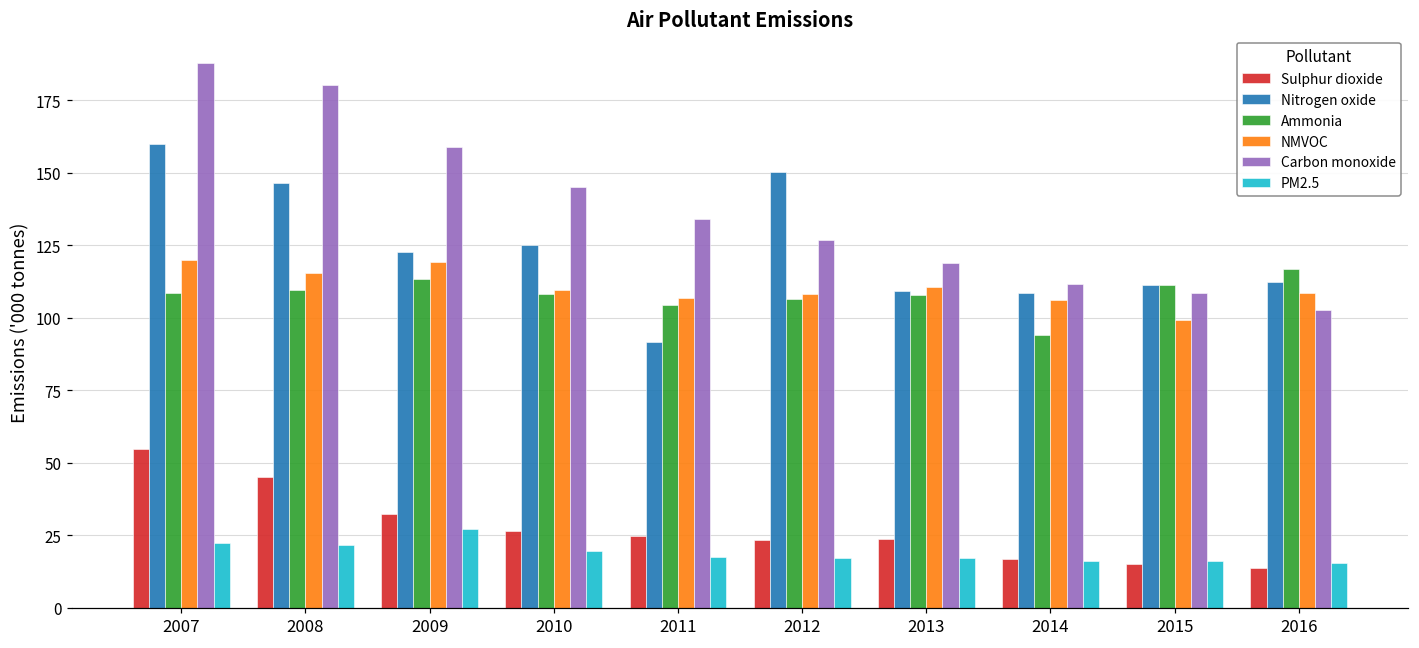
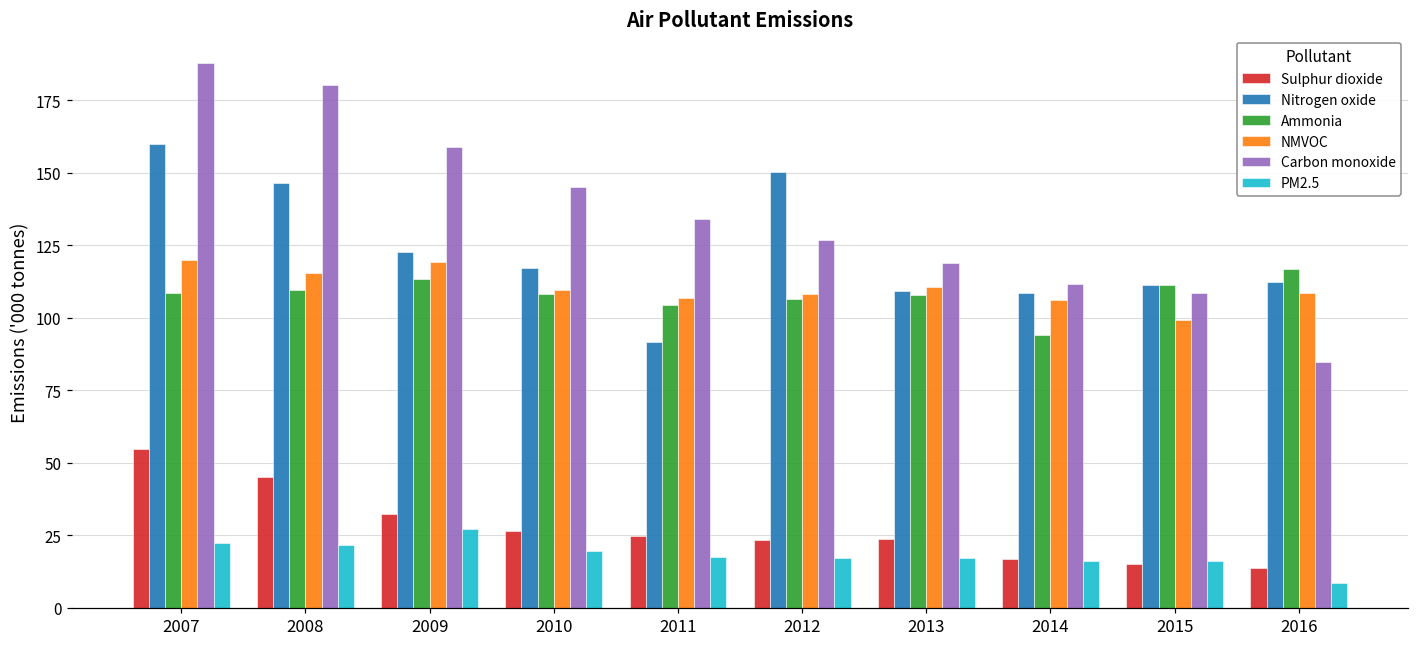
  {
    "Sulphur dioxide": {
      "2007": 55,
      "2008": 45,
      "2009": 32,
      "2010": 26,
      "2011": 25,
      "2012": 23,
      "2013": 24,
      "2014": 17,
      "2015": 15,
      "2016": 14
    },
    "Nitrogen oxide": {
      "2007": 160,
      "2008": 146,
      "2009": 123,
-     "2010": 125,
+     "2010": 117,
      "2011": 92,
      "2012": 150,
      "2013": 109,
      "2014": 108,
      "2015": 111,
      "2016": 112
    },
    "Ammonia": {
      "2007": 109,
      "2008": 110,
      "2009": 113,
      "2010": 108,
      "2011": 104,
      "2012": 106,
      "2013": 108,
      "2014": 94,
      "2015": 111,
      "2016": 117
    },
    "NMVOC": {
      "2007": 120,
      "2008": 115,
      "2009": 119,
      "2010": 109,
      "2011": 107,
      "2012": 108,
      "2013": 111,
      "2014": 106,
      "2015": 99,
      "2016": 108
    },
    "Carbon monoxide": {
      "2007": 188,
      "2008": 180,
      "2009": 159,
      "2010": 145,
      "2011": 134,
      "2012": 127,
      "2013": 119,
      "2014": 112,
      "2015": 109,
-     "2016": 103
+     "2016": 85
    },
    "PM2.5": {
      "2007": 22,
      "2008": 22,
      "2009": 27,
      "2010": 19,
      "2011": 17,
      "2012": 17,
      "2013": 17,
      "2014": 16,
      "2015": 16,
-     "2016": 15
+     "2016": 9
    }
  }
